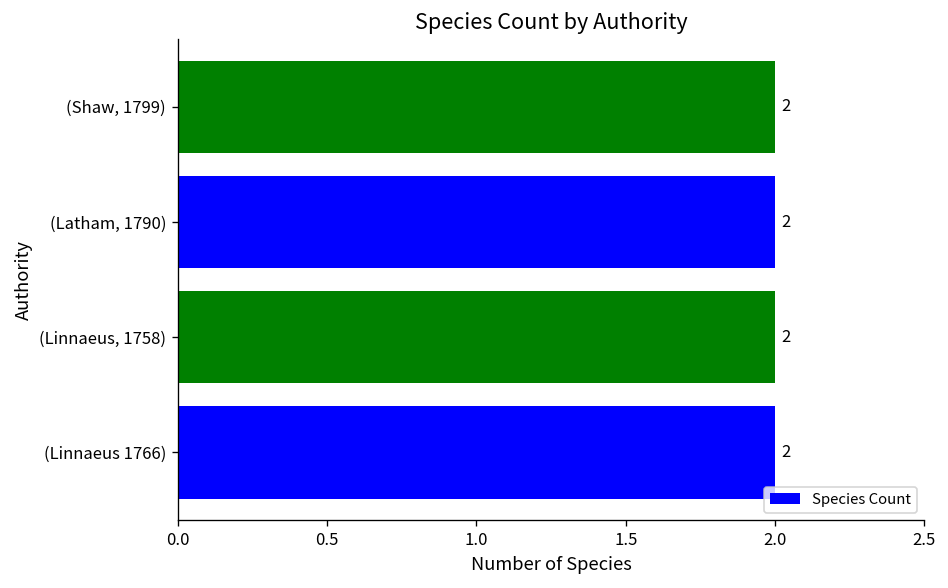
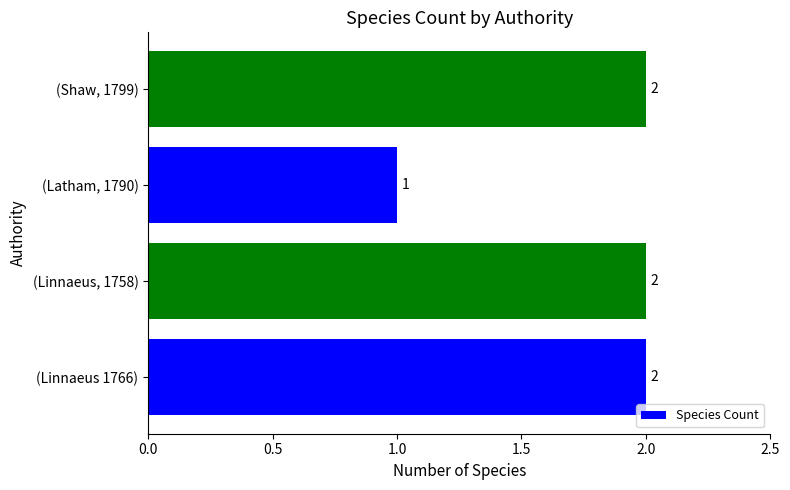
  {
    "(Shaw, 1799)": 2,
-   "(Latham, 1790)": 2,
+   "(Latham, 1790)": 1,
    "(Linnaeus, 1758)": 2,
    "(Linnaeus 1766)": 2
  }
